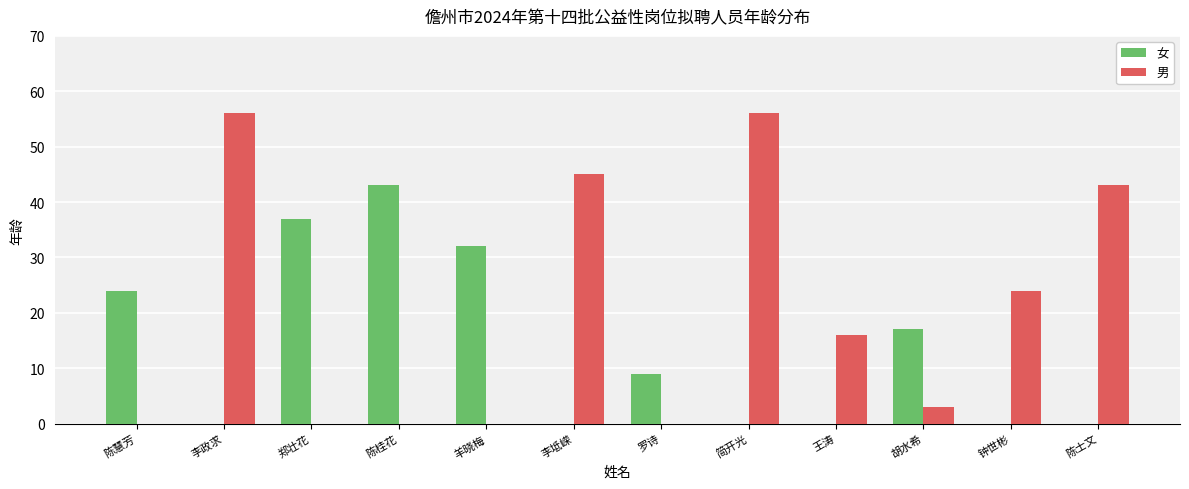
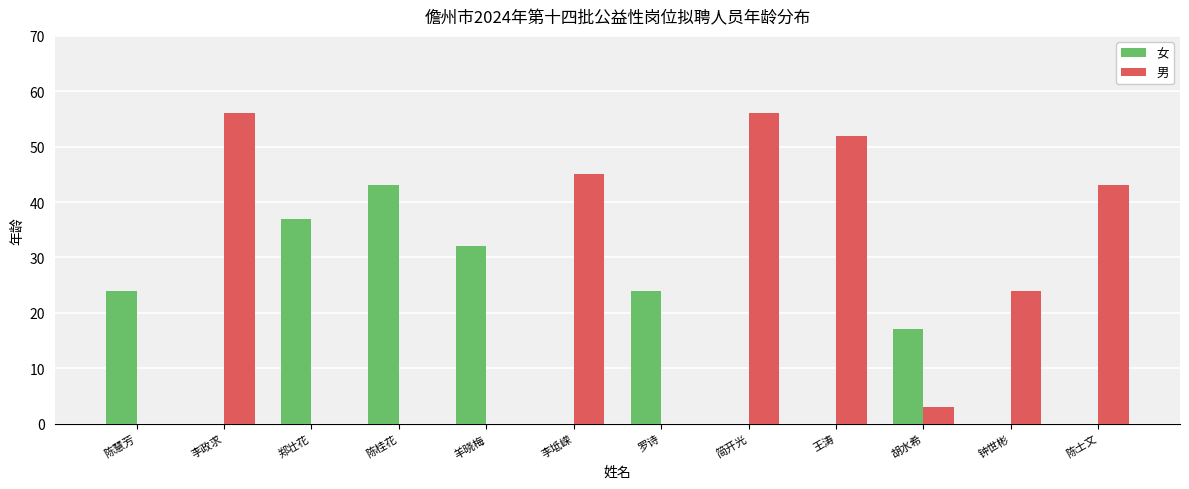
  {
    "女": {
      "陈慧芳": 24,
      "李政求": 0,
      "郑壮花": 37,
      "陈桂花": 43,
      "羊晓梅": 32,
      "李坻嵘": 0,
-     "罗诗": 9,
+     "罗诗": 24,
      "简开光": 0,
      "王涛": 0,
      "胡水希": 17,
      "钟世彬": 0,
      "陈士文": 0
    },
    "男": {
      "陈慧芳": 0,
      "李政求": 56,
      "郑壮花": 0,
      "陈桂花": 0,
      "羊晓梅": 0,
      "李坻嵘": 45,
      "罗诗": 0,
      "简开光": 56,
-     "王涛": 16,
+     "王涛": 52,
      "胡水希": 3,
      "钟世彬": 24,
      "陈士文": 43
    }
  }
